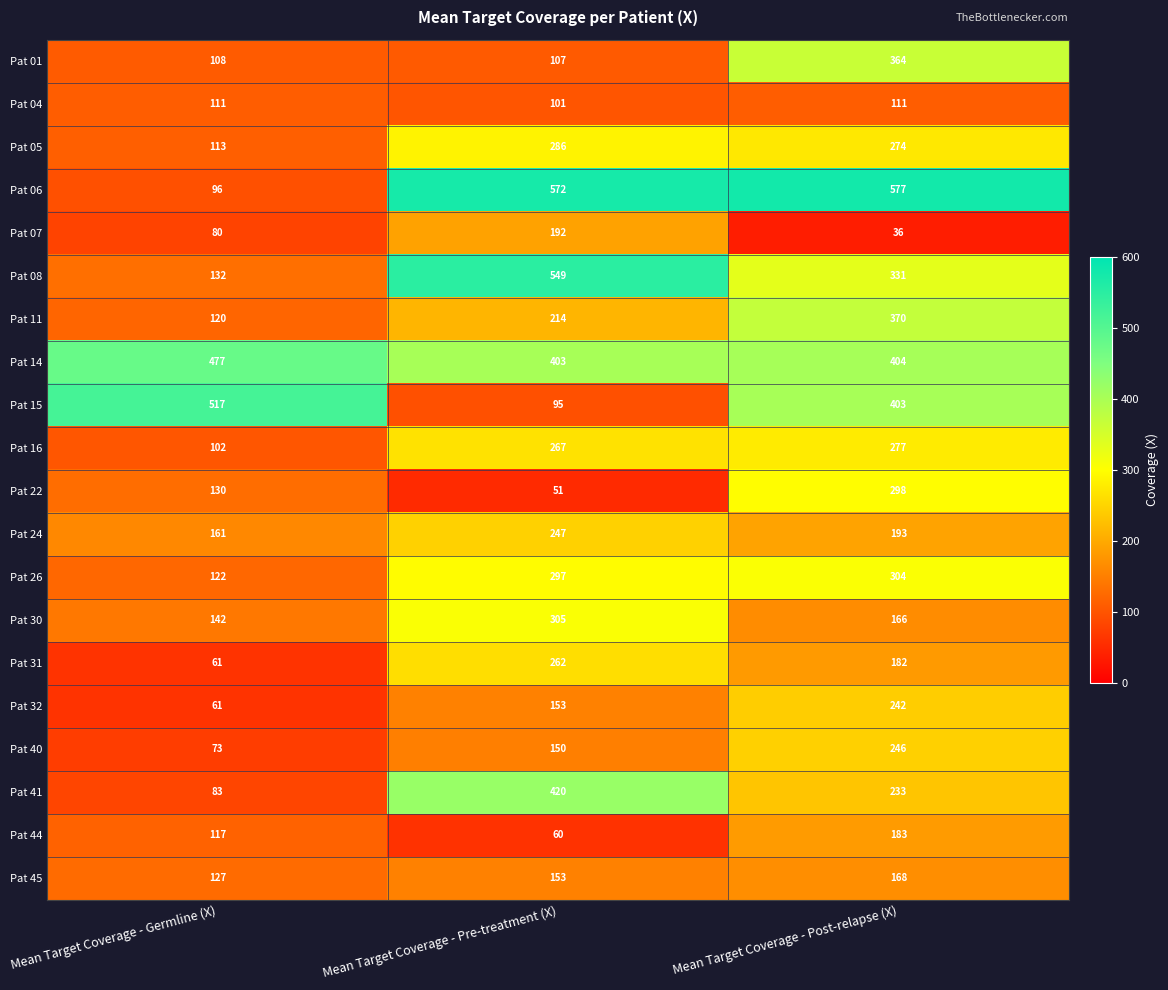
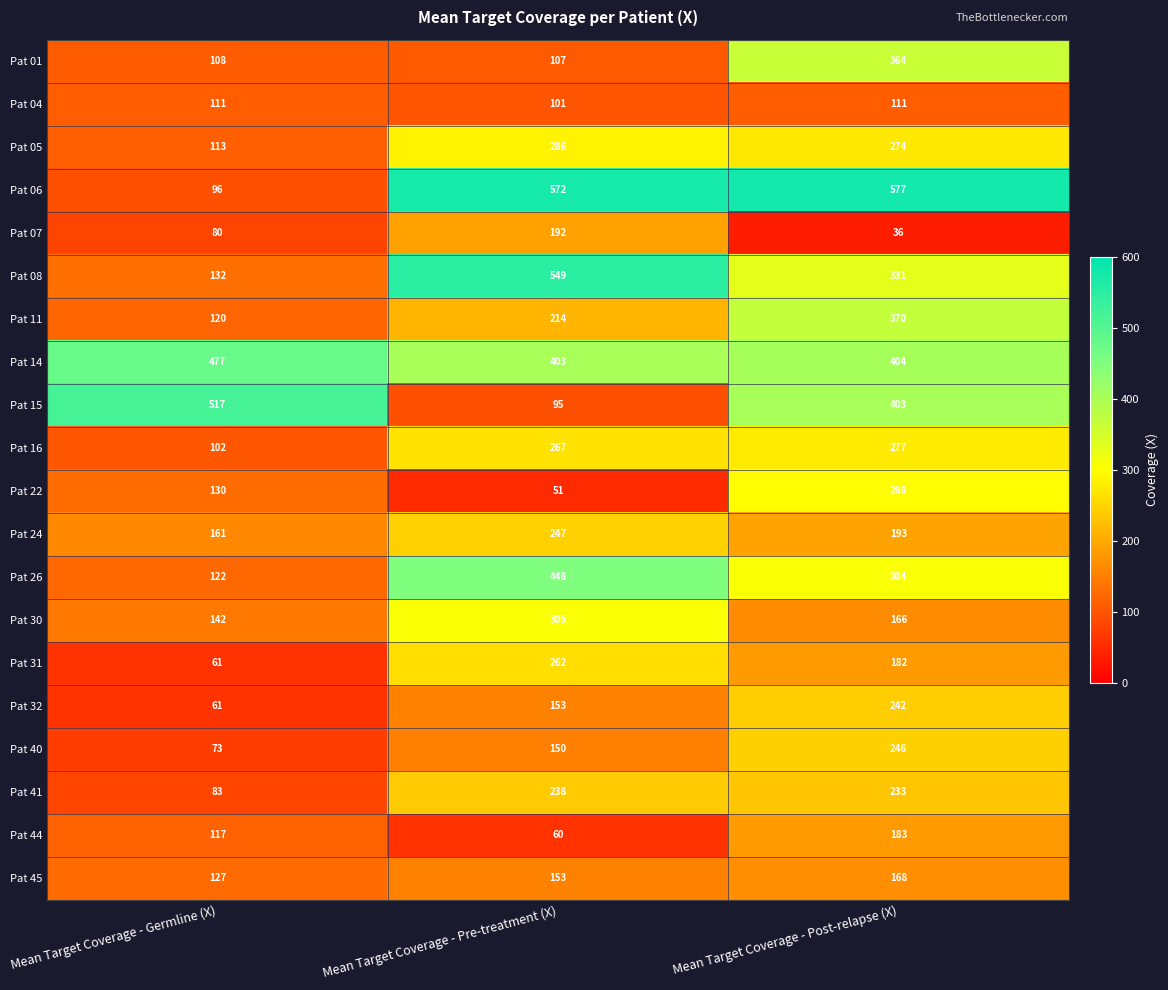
  {
    "Pat 01": {
      "Mean Target Coverage - Germline (X)": 108,
      "Mean Target Coverage - Pre-treatment (X)": 107,
      "Mean Target Coverage - Post-relapse (X)": 364
    },
    "Pat 04": {
      "Mean Target Coverage - Germline (X)": 111,
      "Mean Target Coverage - Pre-treatment (X)": 101,
      "Mean Target Coverage - Post-relapse (X)": 111
    },
    "Pat 05": {
      "Mean Target Coverage - Germline (X)": 113,
      "Mean Target Coverage - Pre-treatment (X)": 286,
      "Mean Target Coverage - Post-relapse (X)": 274
    },
    "Pat 06": {
      "Mean Target Coverage - Germline (X)": 96,
      "Mean Target Coverage - Pre-treatment (X)": 572,
      "Mean Target Coverage - Post-relapse (X)": 577
    },
    "Pat 07": {
      "Mean Target Coverage - Germline (X)": 80,
      "Mean Target Coverage - Pre-treatment (X)": 192,
      "Mean Target Coverage - Post-relapse (X)": 36
    },
    "Pat 08": {
      "Mean Target Coverage - Germline (X)": 132,
      "Mean Target Coverage - Pre-treatment (X)": 549,
      "Mean Target Coverage - Post-relapse (X)": 331
    },
    "Pat 11": {
      "Mean Target Coverage - Germline (X)": 120,
      "Mean Target Coverage - Pre-treatment (X)": 214,
      "Mean Target Coverage - Post-relapse (X)": 370
    },
    "Pat 14": {
      "Mean Target Coverage - Germline (X)": 477,
      "Mean Target Coverage - Pre-treatment (X)": 403,
      "Mean Target Coverage - Post-relapse (X)": 404
    },
    "Pat 15": {
      "Mean Target Coverage - Germline (X)": 517,
      "Mean Target Coverage - Pre-treatment (X)": 95,
      "Mean Target Coverage - Post-relapse (X)": 403
    },
    "Pat 16": {
      "Mean Target Coverage - Germline (X)": 102,
      "Mean Target Coverage - Pre-treatment (X)": 267,
      "Mean Target Coverage - Post-relapse (X)": 277
    },
    "Pat 22": {
      "Mean Target Coverage - Germline (X)": 130,
      "Mean Target Coverage - Pre-treatment (X)": 51,
      "Mean Target Coverage - Post-relapse (X)": 298
    },
    "Pat 24": {
      "Mean Target Coverage - Germline (X)": 161,
      "Mean Target Coverage - Pre-treatment (X)": 247,
      "Mean Target Coverage - Post-relapse (X)": 193
    },
    "Pat 26": {
      "Mean Target Coverage - Germline (X)": 122,
-     "Mean Target Coverage - Pre-treatment (X)": 297,
+     "Mean Target Coverage - Pre-treatment (X)": 448,
      "Mean Target Coverage - Post-relapse (X)": 304
    },
    "Pat 30": {
      "Mean Target Coverage - Germline (X)": 142,
      "Mean Target Coverage - Pre-treatment (X)": 305,
      "Mean Target Coverage - Post-relapse (X)": 166
    },
    "Pat 31": {
      "Mean Target Coverage - Germline (X)": 61,
      "Mean Target Coverage - Pre-treatment (X)": 262,
      "Mean Target Coverage - Post-relapse (X)": 182
    },
    "Pat 32": {
      "Mean Target Coverage - Germline (X)": 61,
      "Mean Target Coverage - Pre-treatment (X)": 153,
      "Mean Target Coverage - Post-relapse (X)": 242
    },
    "Pat 40": {
      "Mean Target Coverage - Germline (X)": 73,
      "Mean Target Coverage - Pre-treatment (X)": 150,
      "Mean Target Coverage - Post-relapse (X)": 246
    },
    "Pat 41": {
      "Mean Target Coverage - Germline (X)": 83,
-     "Mean Target Coverage - Pre-treatment (X)": 420,
+     "Mean Target Coverage - Pre-treatment (X)": 238,
      "Mean Target Coverage - Post-relapse (X)": 233
    },
    "Pat 44": {
      "Mean Target Coverage - Germline (X)": 117,
      "Mean Target Coverage - Pre-treatment (X)": 60,
      "Mean Target Coverage - Post-relapse (X)": 183
    },
    "Pat 45": {
      "Mean Target Coverage - Germline (X)": 127,
      "Mean Target Coverage - Pre-treatment (X)": 153,
      "Mean Target Coverage - Post-relapse (X)": 168
    }
  }
